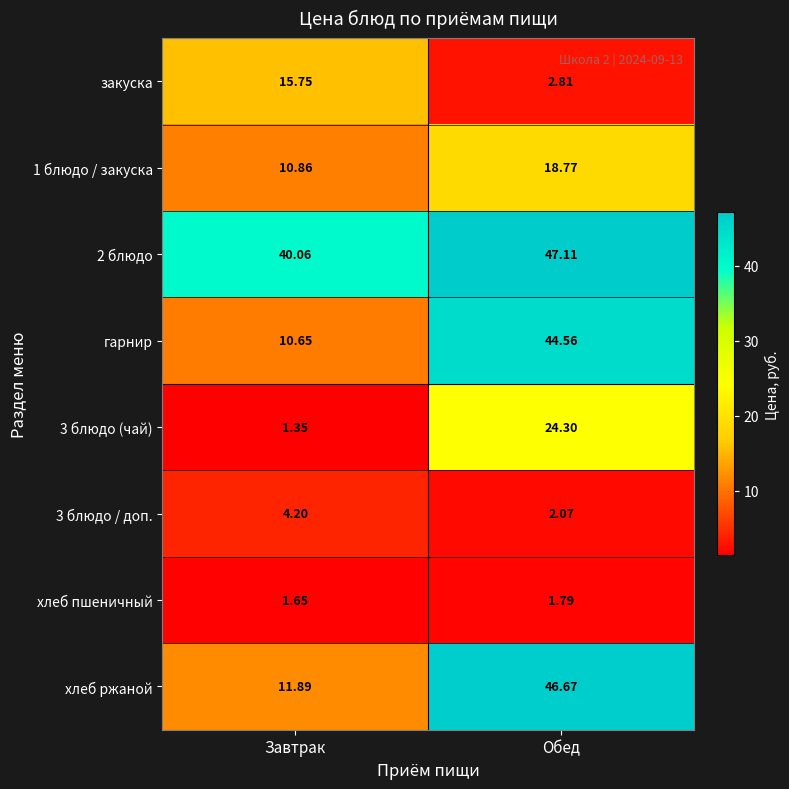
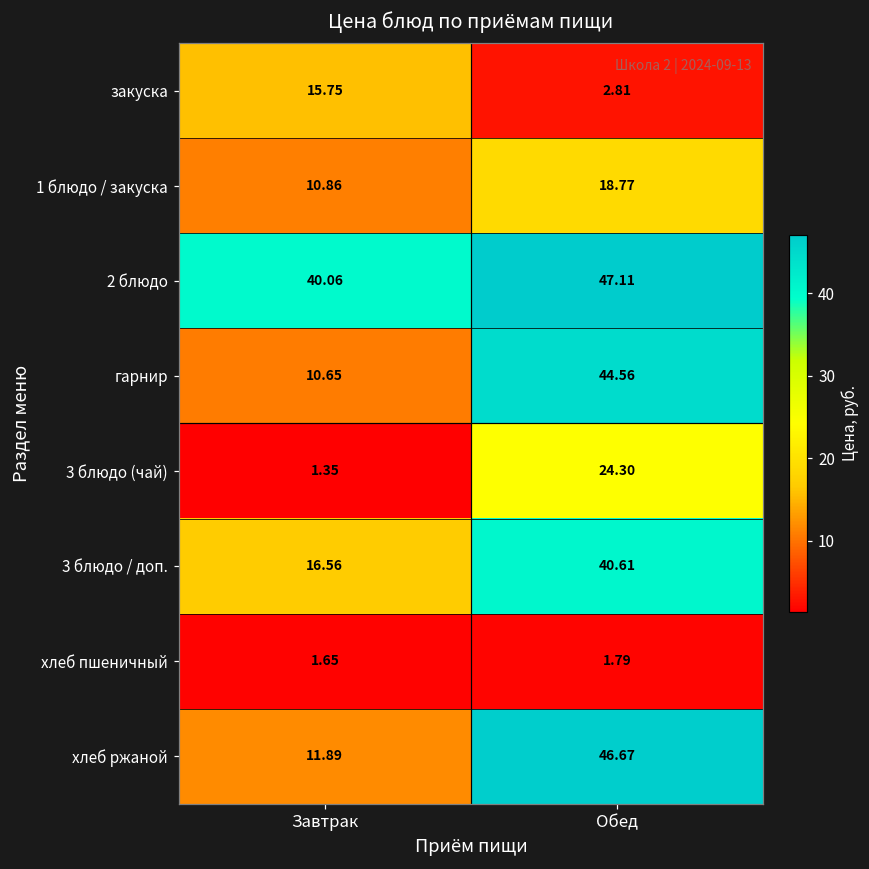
  {
    "закуска": {
      "Завтрак": 15.75
    },
    "1 блюдо / закуска": {
      "Завтрак": 10.86,
      "Обед": 18.77
    },
    "2 блюдо": {
      "Завтрак": 40.06,
      "Обед": 47.11
    },
    "гарнир": {
      "Завтрак": 10.65,
      "Обед": 44.56
    },
    "3 блюдо (чай)": {
      "Завтрак": 1.35,
      "Обед": 24.30
    },
    "3 блюдо / доп.": {
-     "Завтрак": 4.20,
-     "Обед": 2.07
+     "Завтрак": 16.56,
+     "Обед": 40.61
    },
    "хлеб пшеничный": {
      "Завтрак": 1.65,
      "Обед": 1.79
    },
    "хлеб ржаной": {
      "Завтрак": 11.89,
      "Обед": 46.67
    }
  }
